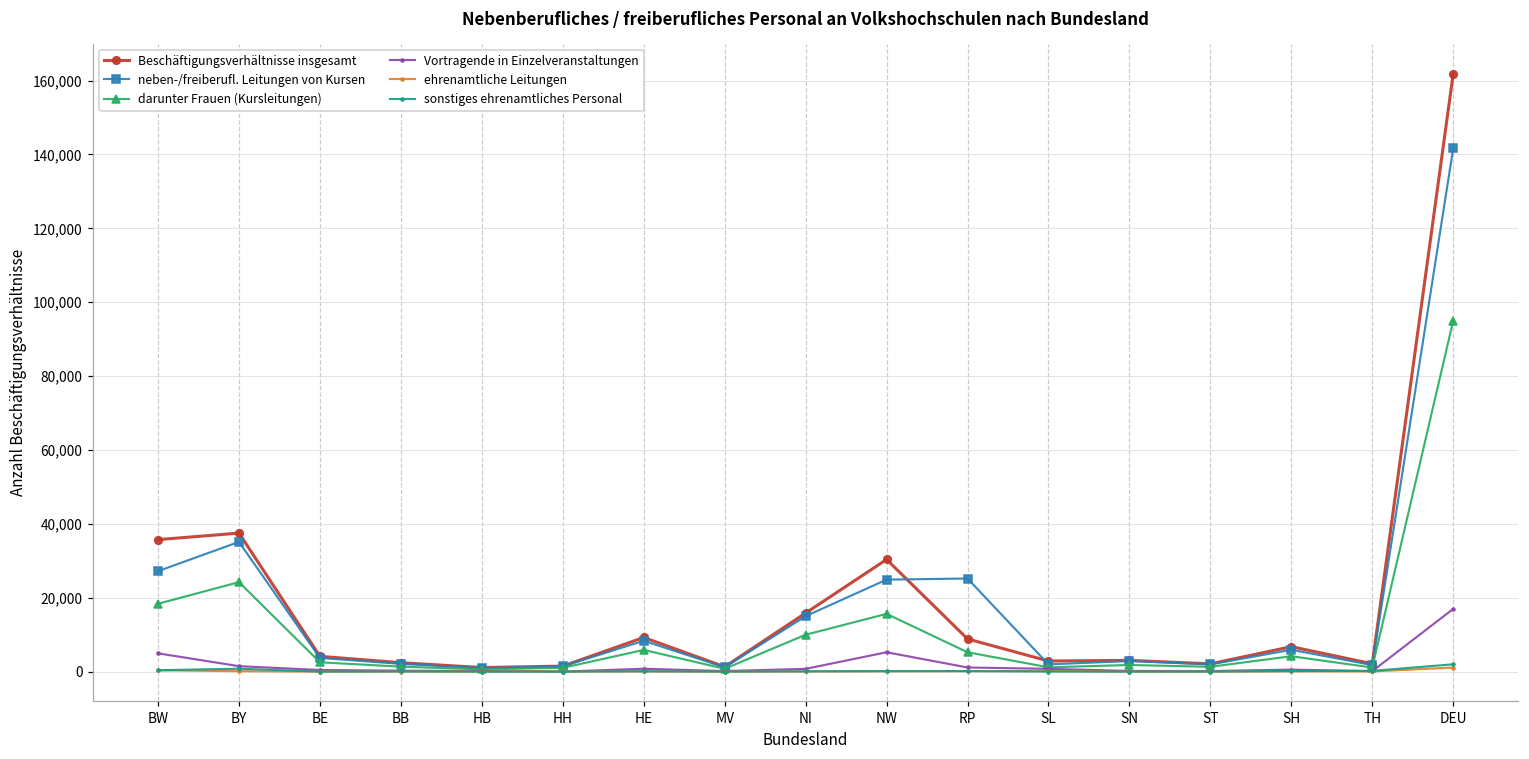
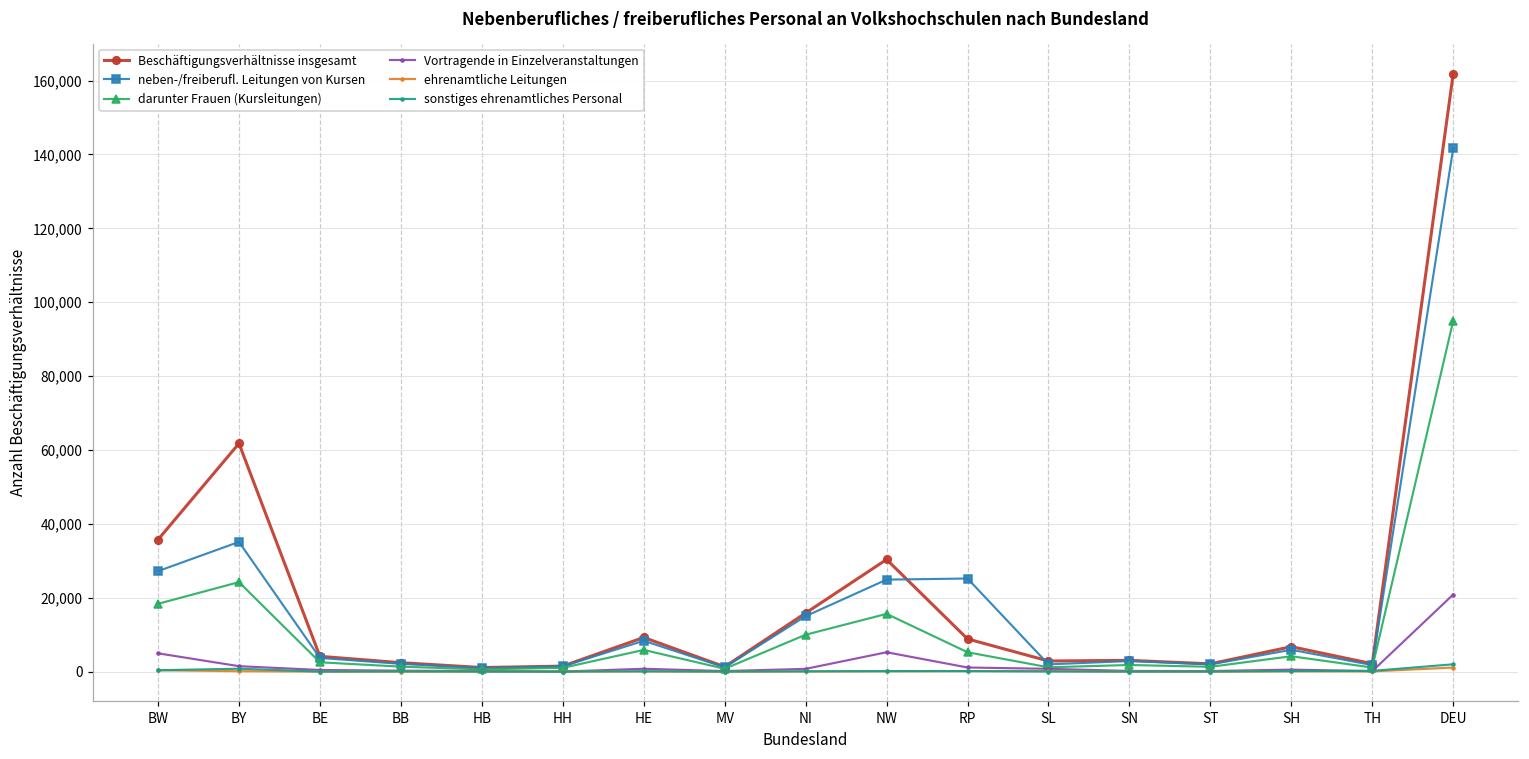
  {
    "Beschäftigungsverhältnisse insgesamt": {
      "BW": "36,000",
-     "BY": "37,000",
+     "BY": "62,000",
      "HE": "9,000",
      "NI": "16,000",
      "NW": "30,000",
      "RP": "9,000",
      "SL": "3,000",
      "SH": "7,000",
      "DEU": "162,000"
    },
    "neben-/freiberufl. Leitungen von Kursen": {
      "BW": "27,000",
      "BY": "35,000",
      "HE": "8,000",
      "NI": "15,000",
      "NW": "25,000",
      "RP": "25,000",
      "SL": "2,000",
      "SH": "6,000",
      "DEU": "142,000"
    },
    "Vortragende in Einzelveranstaltungen": {
      "BW": "5,000",
      "NW": "5,000",
      "RP": "1,000",
-     "DEU": "17,000"
+     "DEU": "21,000"
    },
    "ehrenamtliche Leitungen": {
      "DEU": "1,000"
    }
  }
